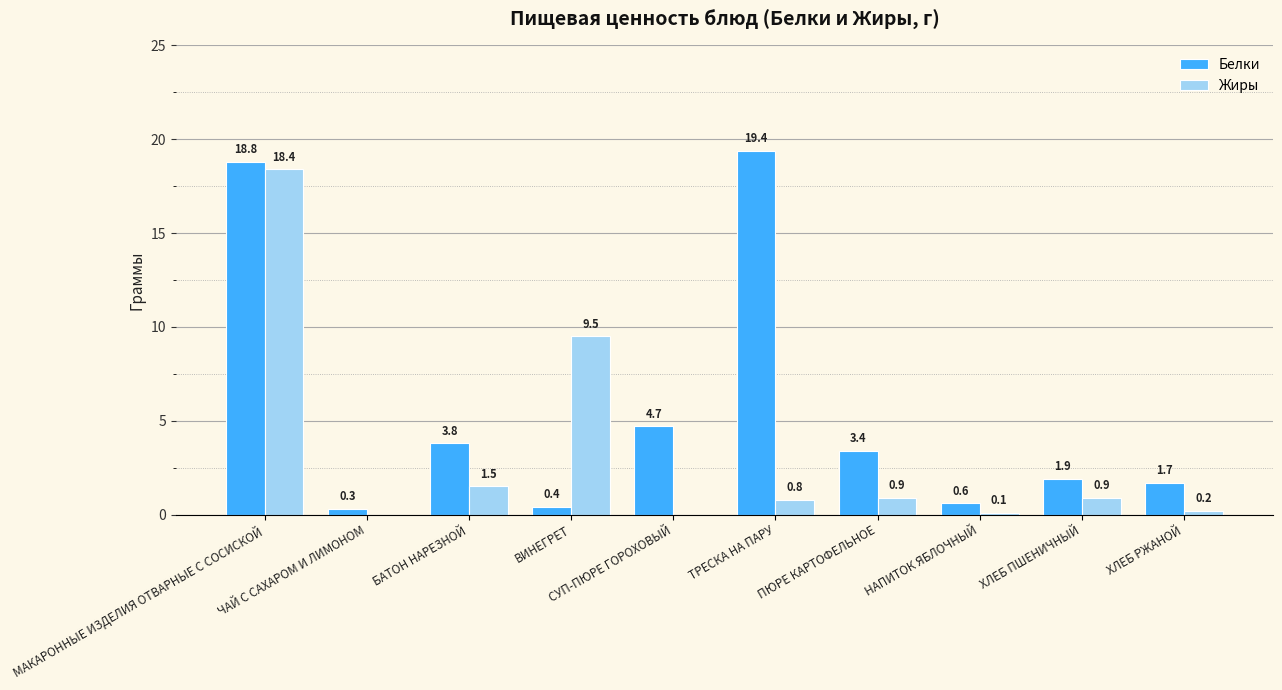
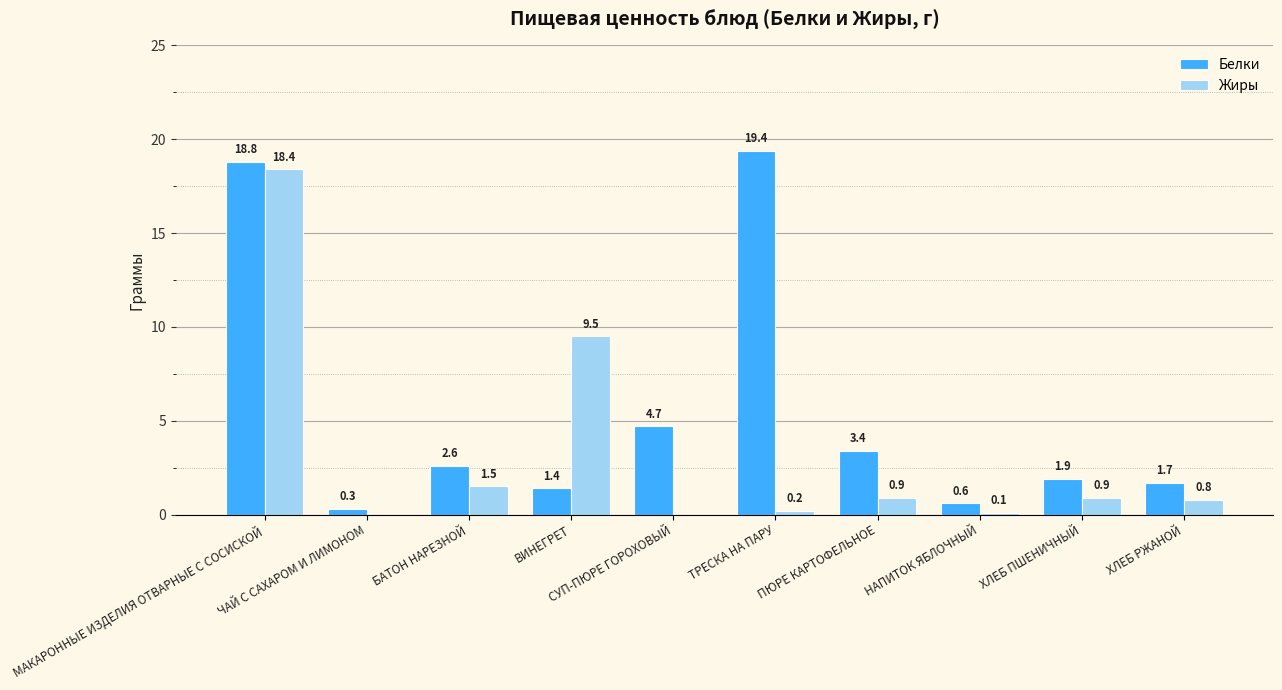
  {
    "Белки": {
      "МАКАРОННЫЕ ИЗДЕЛИЯ ОТВАРНЫЕ С СОСИСКОЙ": 18.8,
      "ЧАЙ С САХАРОМ И ЛИМОНОМ": 0.3,
-     "БАТОН НАРЕЗНОЙ": 3.8,
-     "ВИНЕГРЕТ": 0.4,
+     "БАТОН НАРЕЗНОЙ": 2.6,
+     "ВИНЕГРЕТ": 1.4,
      "СУП-ПЮРЕ ГОРОХОВЫЙ": 4.7,
      "ТРЕСКА НА ПАРУ": 19.4,
      "ПЮРЕ КАРТОФЕЛЬНОЕ": 3.4,
      "НАПИТОК ЯБЛОЧНЫЙ": 0.6,
      "ХЛЕБ ПШЕНИЧНЫЙ": 1.9,
      "ХЛЕБ РЖАНОЙ": 1.7
    },
    "Жиры": {
      "МАКАРОННЫЕ ИЗДЕЛИЯ ОТВАРНЫЕ С СОСИСКОЙ": 18.4,
      "БАТОН НАРЕЗНОЙ": 1.5,
      "ВИНЕГРЕТ": 9.5,
-     "ТРЕСКА НА ПАРУ": 0.8,
+     "ТРЕСКА НА ПАРУ": 0.2,
      "ПЮРЕ КАРТОФЕЛЬНОЕ": 0.9,
      "НАПИТОК ЯБЛОЧНЫЙ": 0.1,
      "ХЛЕБ ПШЕНИЧНЫЙ": 0.9,
-     "ХЛЕБ РЖАНОЙ": 0.2
+     "ХЛЕБ РЖАНОЙ": 0.8
    }
  }
